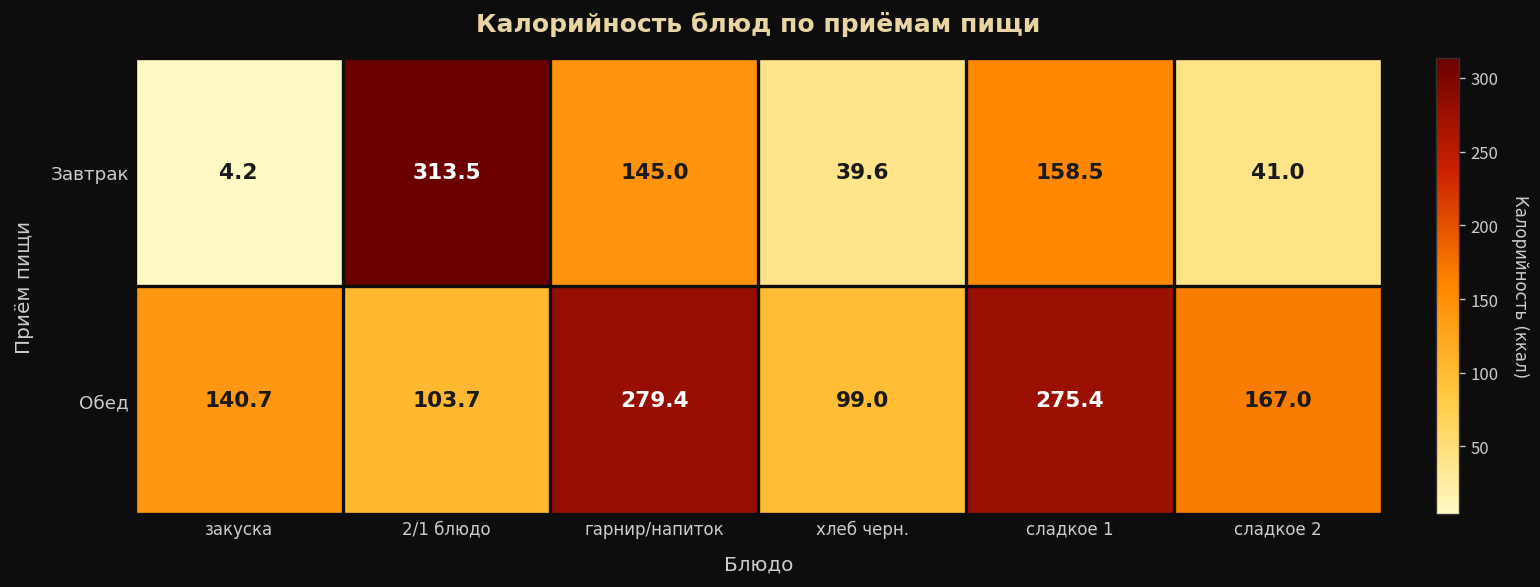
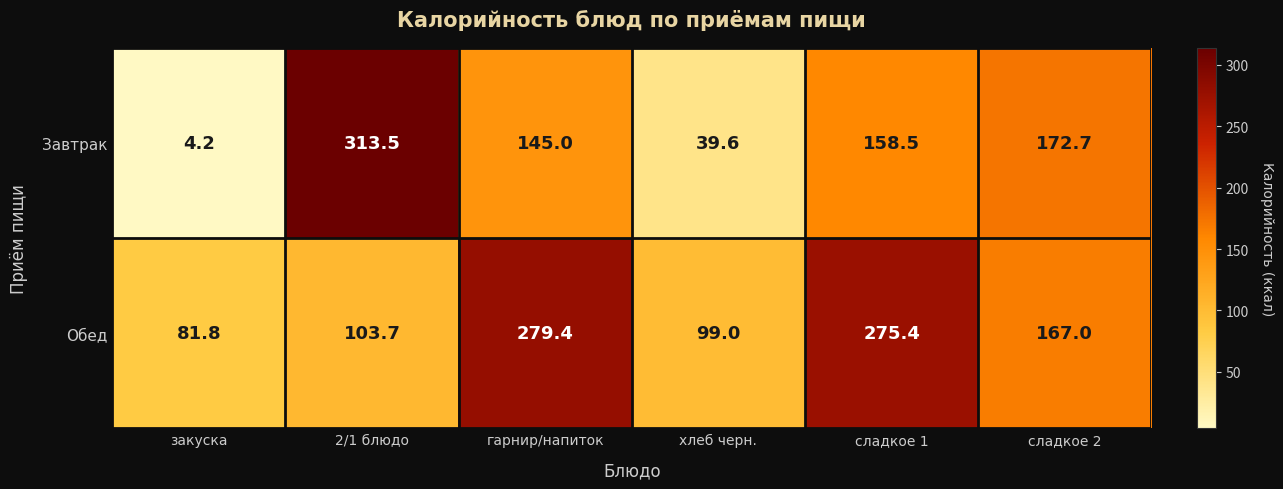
  {
    "Завтрак": {
      "закуска": 4.2,
      "2/1 блюдо": 313.5,
      "гарнир/напиток": 145.0,
      "хлеб черн.": 39.6,
      "сладкое 1": 158.5,
-     "сладкое 2": 41.0
+     "сладкое 2": 172.7
    },
    "Обед": {
-     "закуска": 140.7,
+     "закуска": 81.8,
      "2/1 блюдо": 103.7,
      "гарнир/напиток": 279.4,
      "хлеб черн.": 99.0,
      "сладкое 1": 275.4,
      "сладкое 2": 167.0
    }
  }
